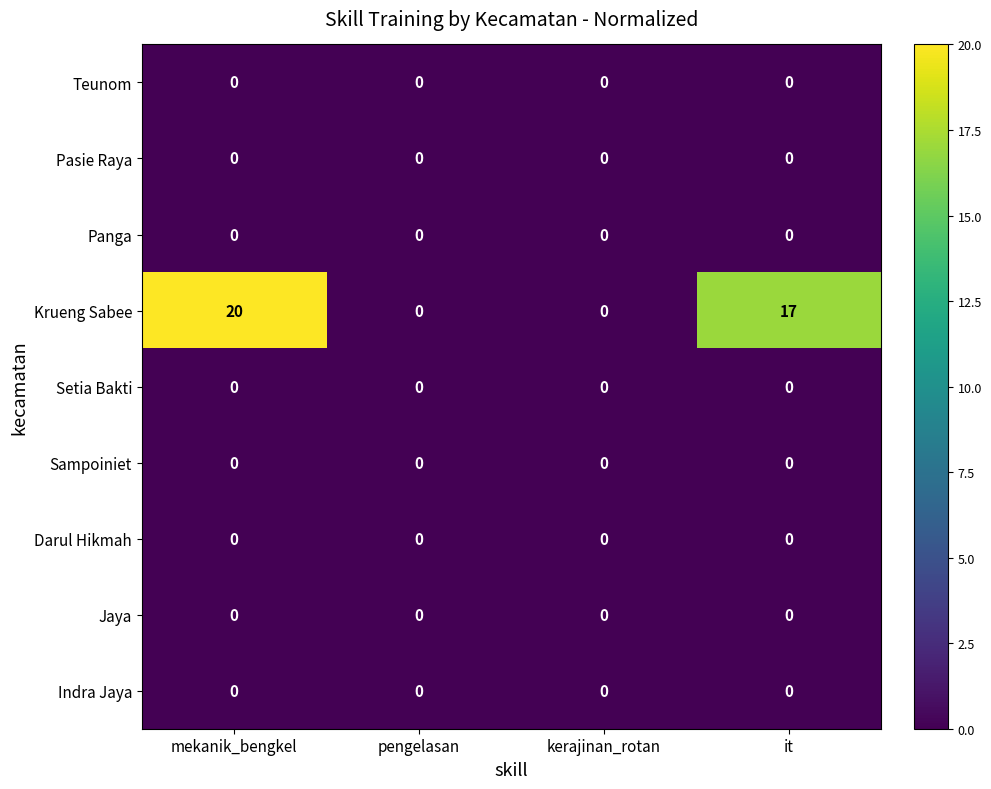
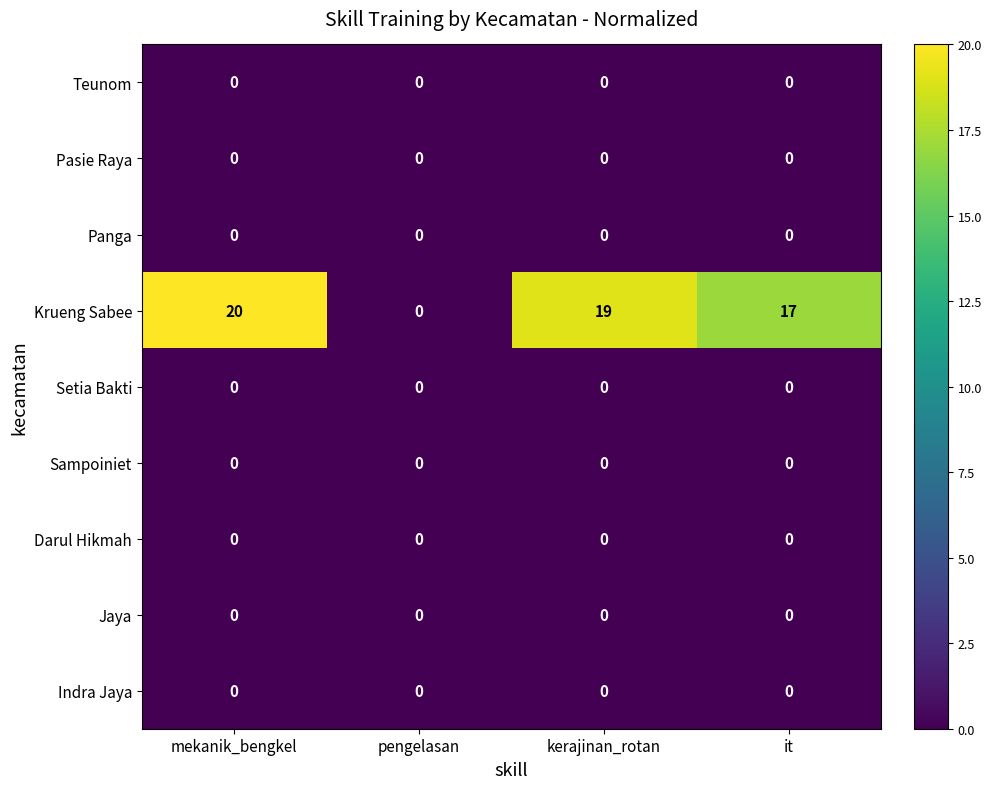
  {
    "Teunom": {
      "mekanik_bengkel": 0,
      "pengelasan": 0,
      "kerajinan_rotan": 0,
      "it": 0
    },
    "Pasie Raya": {
      "mekanik_bengkel": 0,
      "pengelasan": 0,
      "kerajinan_rotan": 0,
      "it": 0
    },
    "Panga": {
      "mekanik_bengkel": 0,
      "pengelasan": 0,
      "kerajinan_rotan": 0,
      "it": 0
    },
    "Krueng Sabee": {
      "mekanik_bengkel": 20,
      "pengelasan": 0,
-     "kerajinan_rotan": 0,
+     "kerajinan_rotan": 19,
      "it": 17
    },
    "Setia Bakti": {
      "mekanik_bengkel": 0,
      "pengelasan": 0,
      "kerajinan_rotan": 0,
      "it": 0
    },
    "Sampoiniet": {
      "mekanik_bengkel": 0,
      "pengelasan": 0,
      "kerajinan_rotan": 0,
      "it": 0
    },
    "Darul Hikmah": {
      "mekanik_bengkel": 0,
      "pengelasan": 0,
      "kerajinan_rotan": 0,
      "it": 0
    },
    "Jaya": {
      "mekanik_bengkel": 0,
      "pengelasan": 0,
      "kerajinan_rotan": 0,
      "it": 0
    },
    "Indra Jaya": {
      "mekanik_bengkel": 0,
      "pengelasan": 0,
      "kerajinan_rotan": 0,
      "it": 0
    }
  }
